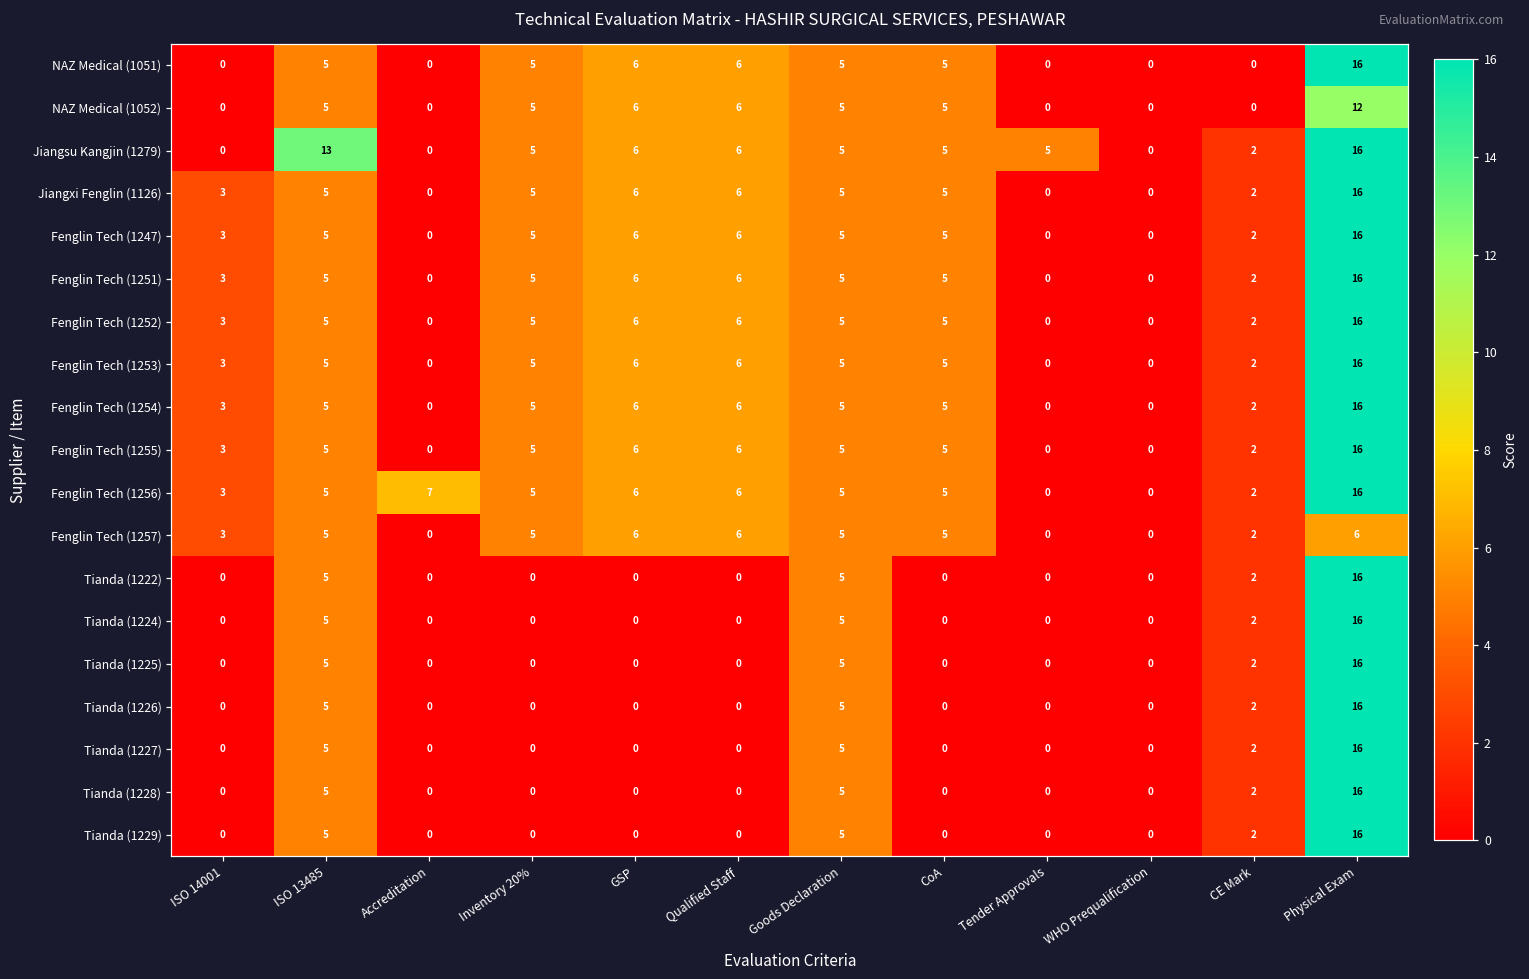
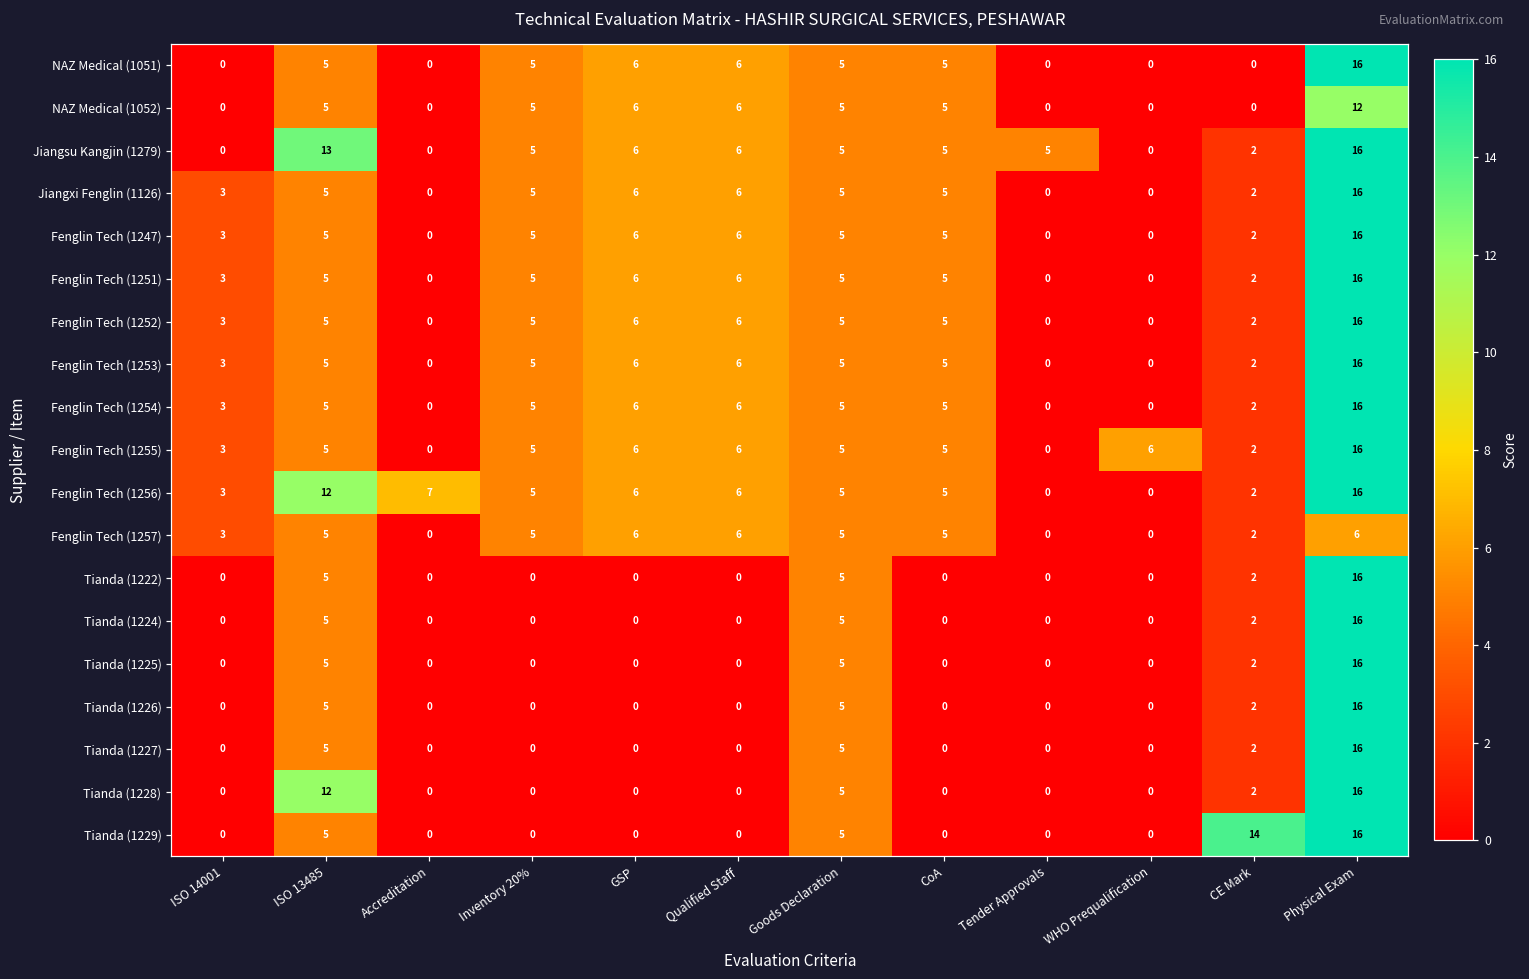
  {
    "Fenglin Tech (1255)": {
      "ISO 14001": 3,
      "ISO 13485": 5,
      "Accreditation": 0,
      "Inventory 20%": 5,
      "GSP": 6,
      "Qualified Staff": 6,
      "Goods Declaration": 5,
      "CoA": 5,
      "Tender Approvals": 0,
-     "WHO Prequalification": 0,
+     "WHO Prequalification": 6,
      "CE Mark": 2,
      "Physical Exam": 16
    },
    "Fenglin Tech (1256)": {
      "ISO 14001": 3,
-     "ISO 13485": 5,
+     "ISO 13485": 12,
      "Accreditation": 7,
      "Inventory 20%": 5,
      "GSP": 6,
      "Qualified Staff": 6,
      "Goods Declaration": 5,
      "CoA": 5,
      "Tender Approvals": 0,
      "WHO Prequalification": 0,
      "CE Mark": 2,
      "Physical Exam": 16
    },
    "Tianda (1228)": {
      "ISO 14001": 0,
-     "ISO 13485": 5,
+     "ISO 13485": 12,
      "Accreditation": 0,
      "Inventory 20%": 0,
      "GSP": 0,
      "Qualified Staff": 0,
      "Goods Declaration": 5,
      "CoA": 0,
      "Tender Approvals": 0,
      "WHO Prequalification": 0,
      "CE Mark": 2,
      "Physical Exam": 16
    },
    "Tianda (1229)": {
      "ISO 14001": 0,
      "ISO 13485": 5,
      "Accreditation": 0,
      "Inventory 20%": 0,
      "GSP": 0,
      "Qualified Staff": 0,
      "Goods Declaration": 5,
      "CoA": 0,
      "Tender Approvals": 0,
      "WHO Prequalification": 0,
-     "CE Mark": 2,
+     "CE Mark": 14,
      "Physical Exam": 16
    }
  }
